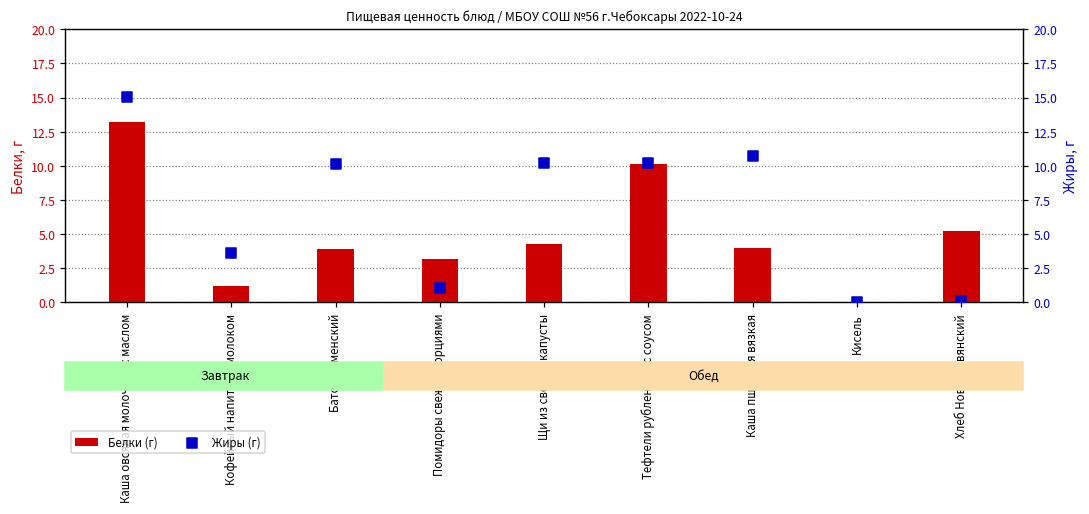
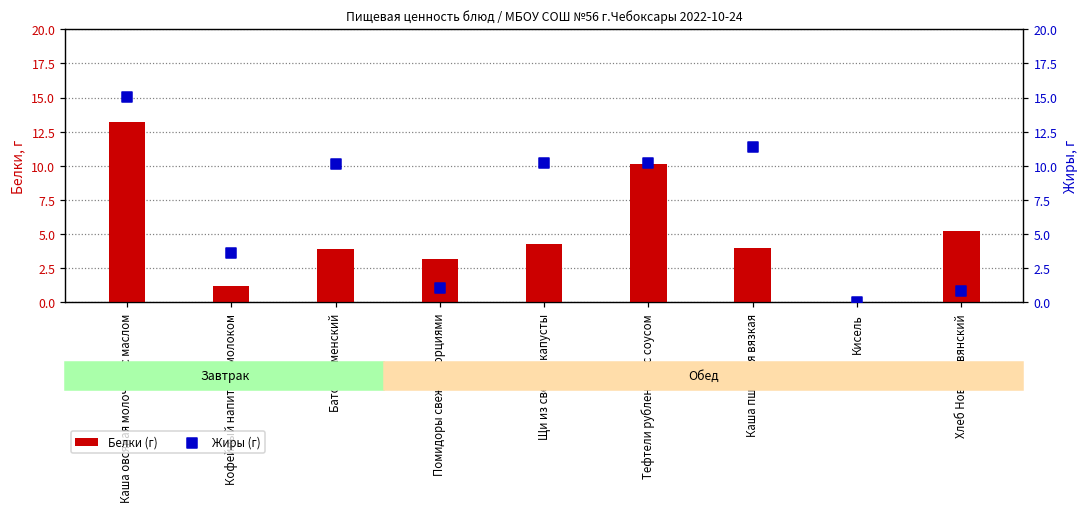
  {
    "Белки (г)": {
      "Каша овсяная молочная с маслом": 13.2,
      "Кофейный напиток с молоком": 1.2,
      "Батон Раменский": 3.9,
      "Помидоры свежие порциями": 3.2,
      "Щи из свежей капусты": 4.3,
      "Тефтели рубленные с соусом": 10.1,
      "Каша пшенная вязкая": 4.0,
      "Кисель": 0.0,
      "Хлеб Новославянский": 5.2
    },
    "Жиры (г)": {
-     "Каша пшенная вязкая": 10.7,
-     "Хлеб Новославянский": 0.1
+     "Каша пшенная вязкая": 11.4,
+     "Хлеб Новославянский": 0.8
    }
  }
